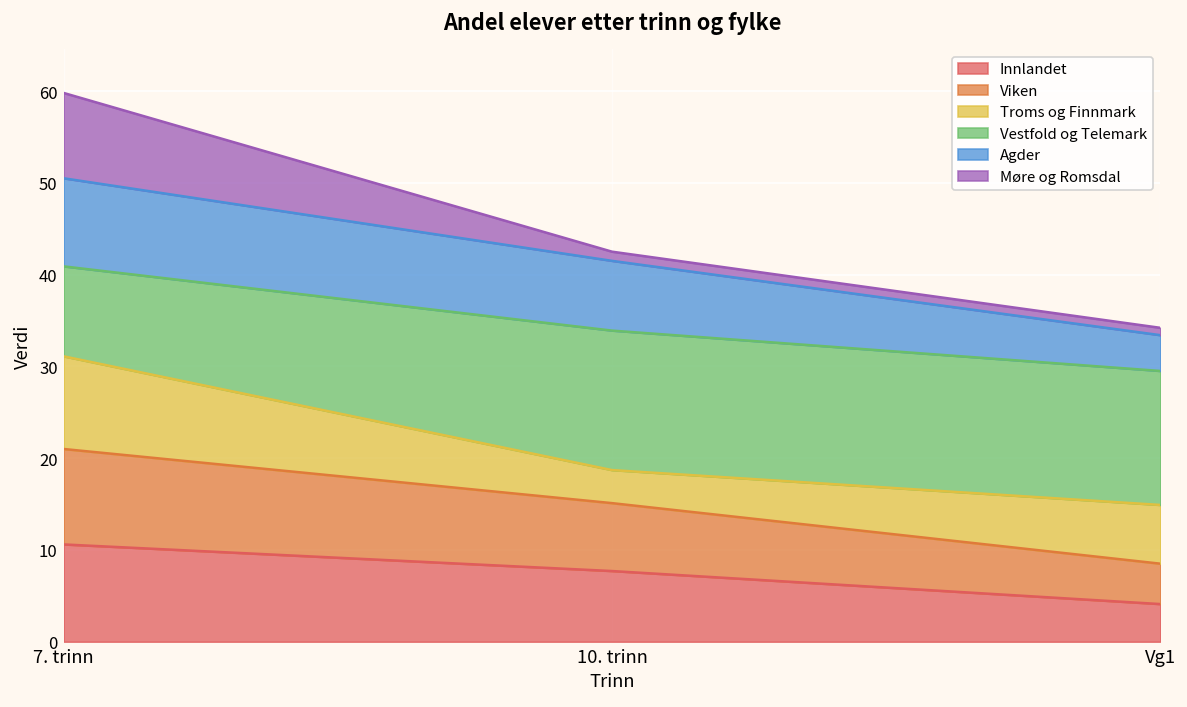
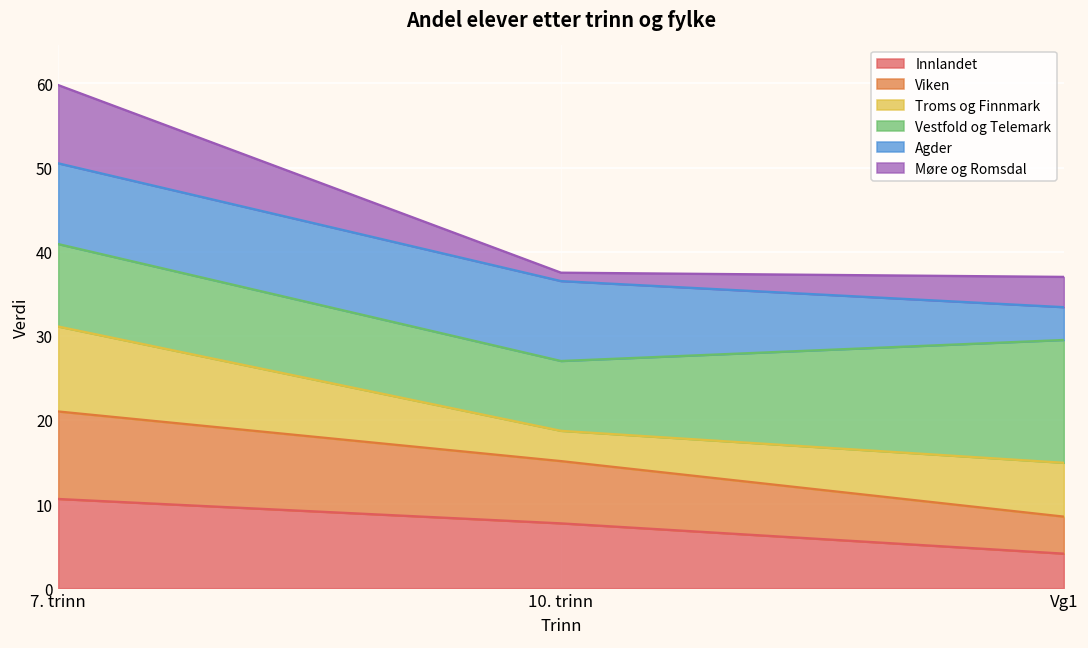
  {
    "Troms og Finnmark": {
      "7. trinn": 10,
      "10. trinn": 4,
      "Vg1": 6
    },
    "Vestfold og Telemark": {
      "7. trinn": 10,
-     "10. trinn": 15,
+     "10. trinn": 8,
      "Vg1": 15
    },
    "Agder": {
      "7. trinn": 10,
-     "10. trinn": 8,
+     "10. trinn": 9,
      "Vg1": 4
    },
    "Møre og Romsdal": {
      "7. trinn": 9,
      "10. trinn": 1,
-     "Vg1": 1
+     "Vg1": 4
    }
  }
